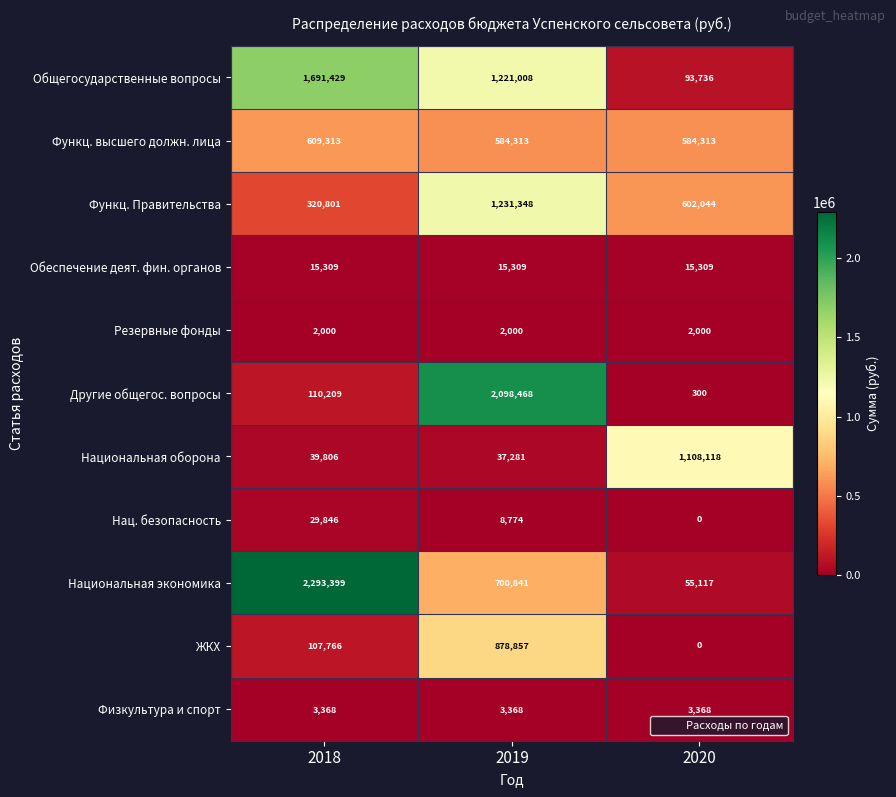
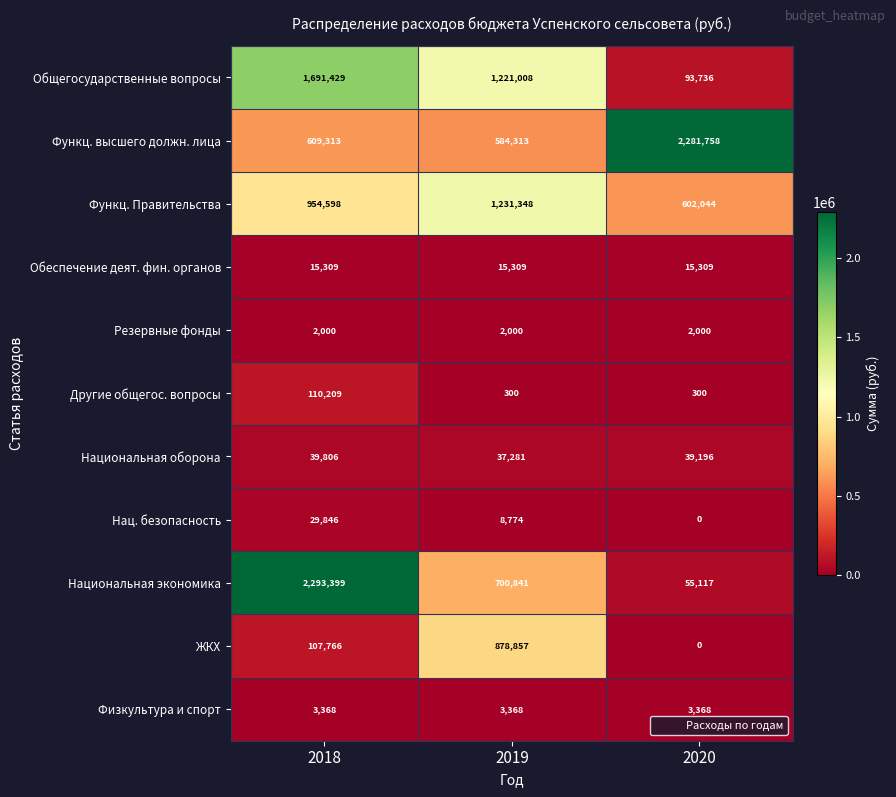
  {
    "Общегосударственные вопросы": {
      "2018": "1,691,429",
      "2019": "1,221,008",
      "2020": "93,736"
    },
    "Функц. высшего должн. лица": {
      "2018": "609,313",
      "2019": "584,313",
-     "2020": "584,313"
+     "2020": "2,281,758"
    },
    "Функц. Правительства": {
-     "2018": "320,801",
+     "2018": "954,598",
      "2019": "1,231,348",
      "2020": "602,044"
    },
    "Обеспечение деят. фин. органов": {
      "2018": "15,309",
      "2019": "15,309",
      "2020": "15,309"
    },
    "Резервные фонды": {
      "2018": "2,000",
      "2019": "2,000",
      "2020": "2,000"
    },
    "Другие общегос. вопросы": {
      "2018": "110,209",
-     "2019": "2,098,468",
+     "2019": "300",
      "2020": "300"
    },
    "Национальная оборона": {
      "2018": "39,806",
      "2019": "37,281",
-     "2020": "1,108,118"
+     "2020": "39,196"
    },
    "Нац. безопасность": {
      "2018": "29,846",
      "2019": "8,774",
      "2020": "0"
    },
    "Национальная экономика": {
      "2018": "2,293,399",
      "2019": "700,841",
      "2020": "55,117"
    },
    "ЖКХ": {
      "2018": "107,766",
      "2019": "878,857",
      "2020": "0"
    },
    "Физкультура и спорт": {
      "2018": "3,368",
      "2019": "3,368",
      "2020": "3,368"
    }
  }
